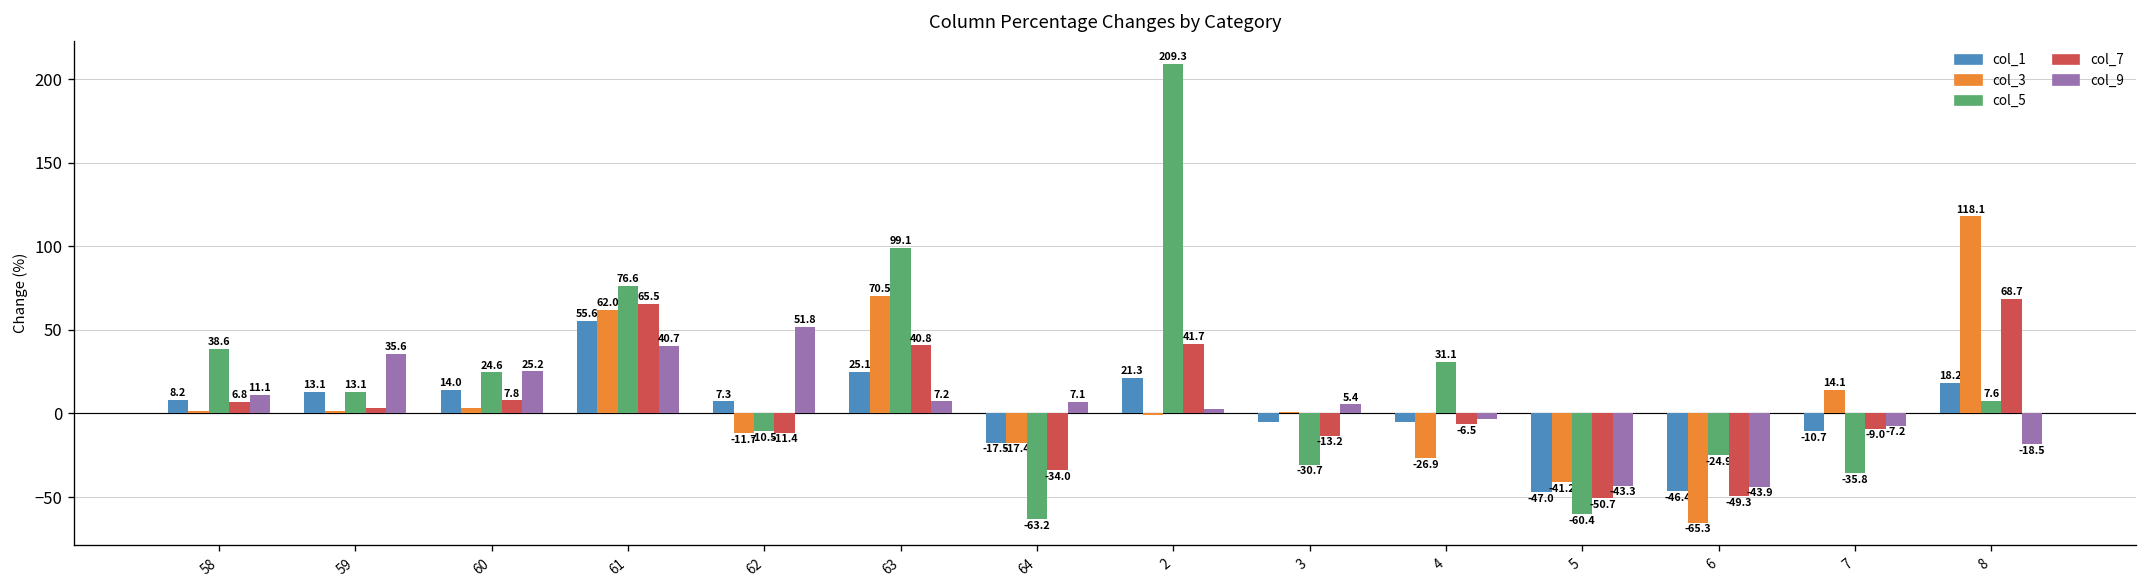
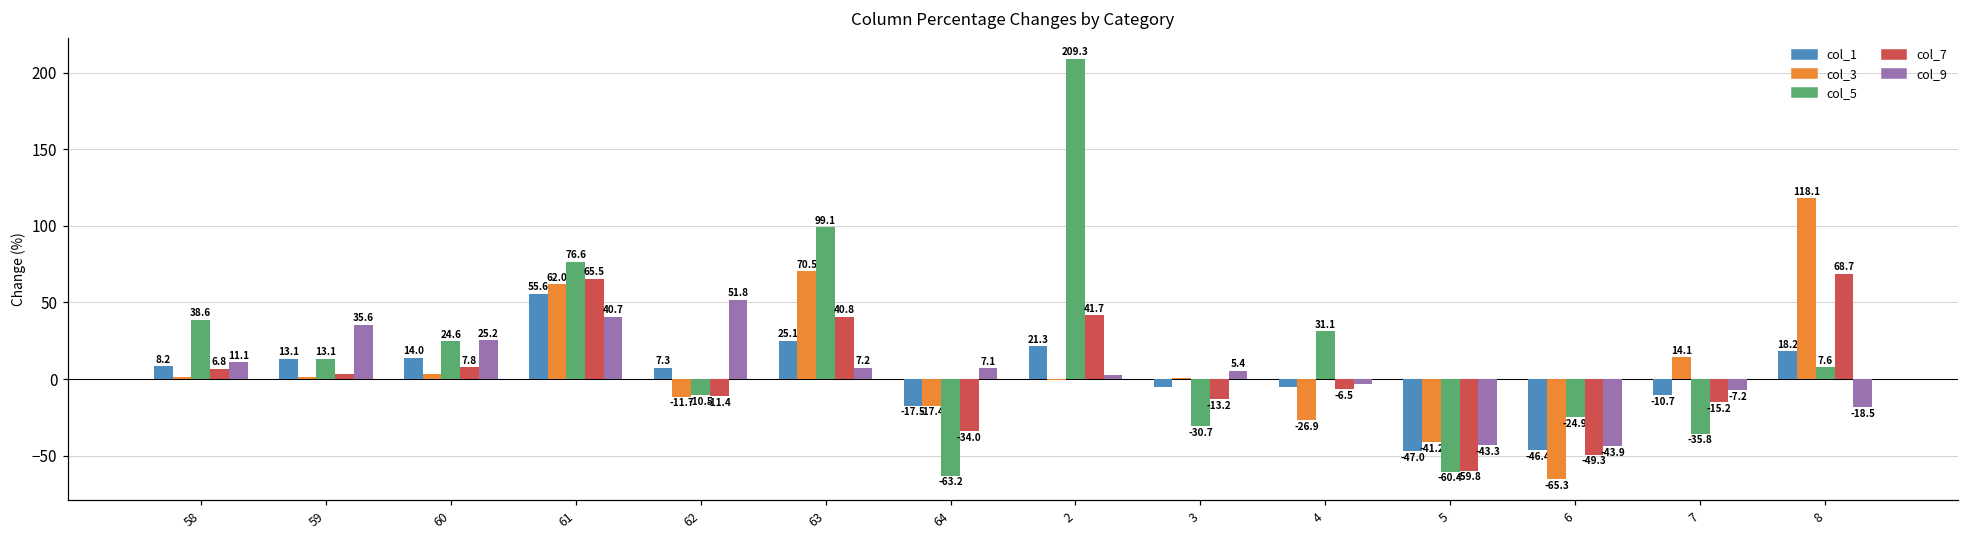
  {
    "col_1": {
      "58": 8.2,
      "59": 13.1,
      "60": 14.0,
      "61": 55.6,
      "62": 7.3,
      "63": 25.1,
      "2": 21.3,
      "5": -47.0,
      "6": -46.4,
      "7": -10.7,
      "8": 18.2
    },
    "col_3": {
      "61": 62.0,
      "63": 70.5,
      "4": -26.9,
      "5": -41.2,
      "6": -65.3,
      "7": 14.1,
      "8": 118.1
    },
    "col_5": {
      "58": 38.6,
      "59": 13.1,
      "60": 24.6,
      "61": 76.6,
      "63": 99.1,
      "64": -63.2,
      "2": 209.3,
      "3": -30.7,
      "4": 31.1,
      "6": -24.9,
      "7": -35.8,
      "8": 7.6
    },
    "col_7": {
      "58": 6.8,
      "60": 7.8,
      "61": 65.5,
      "63": 40.8,
      "64": -34.0,
      "2": 41.7,
      "3": -13.2,
      "4": -6.5,
-     "5": -50.7,
+     "5": -59.8,
      "6": -49.3,
-     "7": -9.0,
+     "7": -15.2,
      "8": 68.7
    },
    "col_9": {
      "58": 11.1,
      "59": 35.6,
      "60": 25.2,
      "61": 40.7,
      "62": 51.8,
      "63": 7.2,
      "64": 7.1,
      "3": 5.4,
      "5": -43.3,
      "6": -43.9,
      "7": -7.2,
      "8": -18.5
    }
  }
